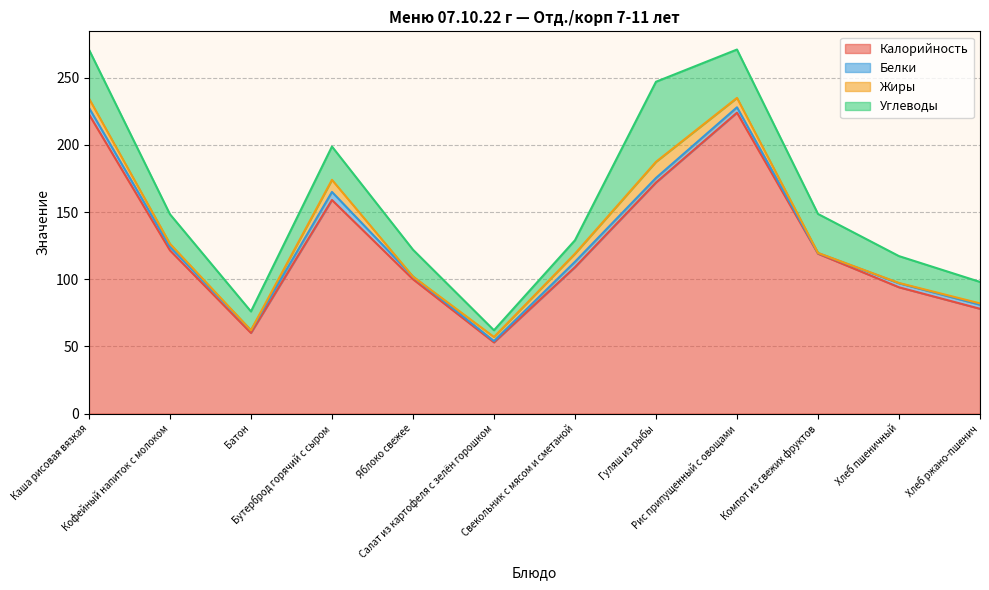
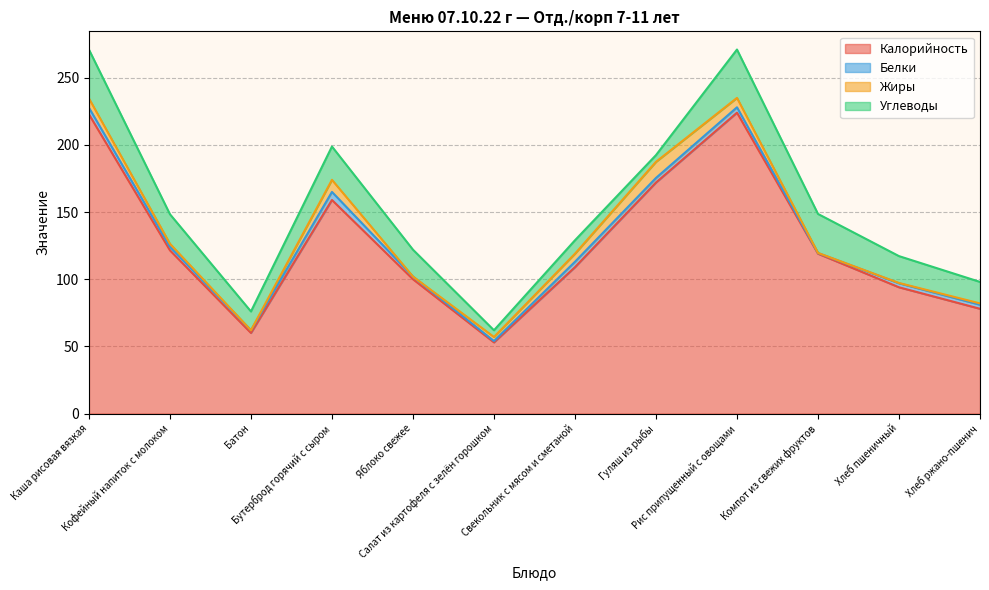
  {
    "Калорийность": {
      "Каша рисовая вязкая": 223,
      "Кофейный напиток с молоком": 122,
      "Батон": 60,
      "Бутерброд горячий с сыром": 159,
      "Яблоко свежее": 100,
      "Свекольник с мясом и сметаной": 109,
      "Гуляш из рыбы": 172,
      "Рис припущенный с овощами": 224,
      "Хлеб пшеничный": 94,
      "Хлеб ржано-пшенич": 78
    },
    "Белки": {
      "Каша рисовая вязкая": 5,
      "Кофейный напиток с молоком": 3,
      "Бутерброд горячий с сыром": 6,
      "Свекольник с мясом и сметаной": 4,
      "Гуляш из рыбы": 3,
      "Рис припущенный с овощами": 4
    },
    "Жиры": {
      "Каша рисовая вязкая": 7,
      "Кофейный напиток с молоком": 2,
      "Бутерброд горячий с сыром": 9,
      "Салат из картофеля с зелён горошком": 3,
      "Свекольник с мясом и сметаной": 6,
      "Гуляш из рыбы": 12,
      "Рис припущенный с овощами": 7
    },
    "Углеводы": {
      "Каша рисовая вязкая": 36,
      "Кофейный напиток с молоком": 22,
      "Батон": 14,
      "Бутерброд горячий с сыром": 25,
      "Яблоко свежее": 20,
      "Салат из картофеля с зелён горошком": 5,
      "Свекольник с мясом и сметаной": 10,
-     "Гуляш из рыбы": 60,
+     "Гуляш из рыбы": 5,
      "Рис припущенный с овощами": 36,
      "Компот из свежих фруктов": 29,
      "Хлеб пшеничный": 20,
      "Хлеб ржано-пшенич": 16
    }
  }
